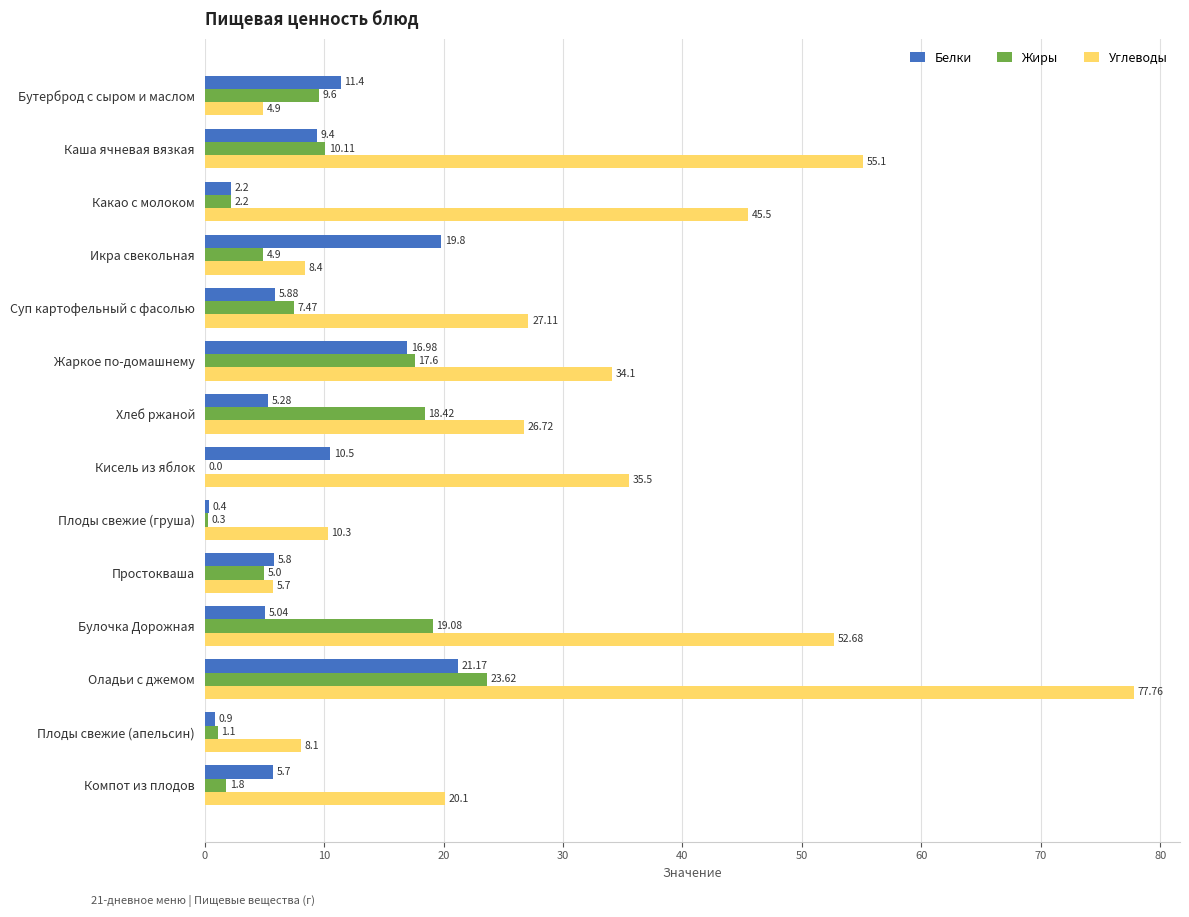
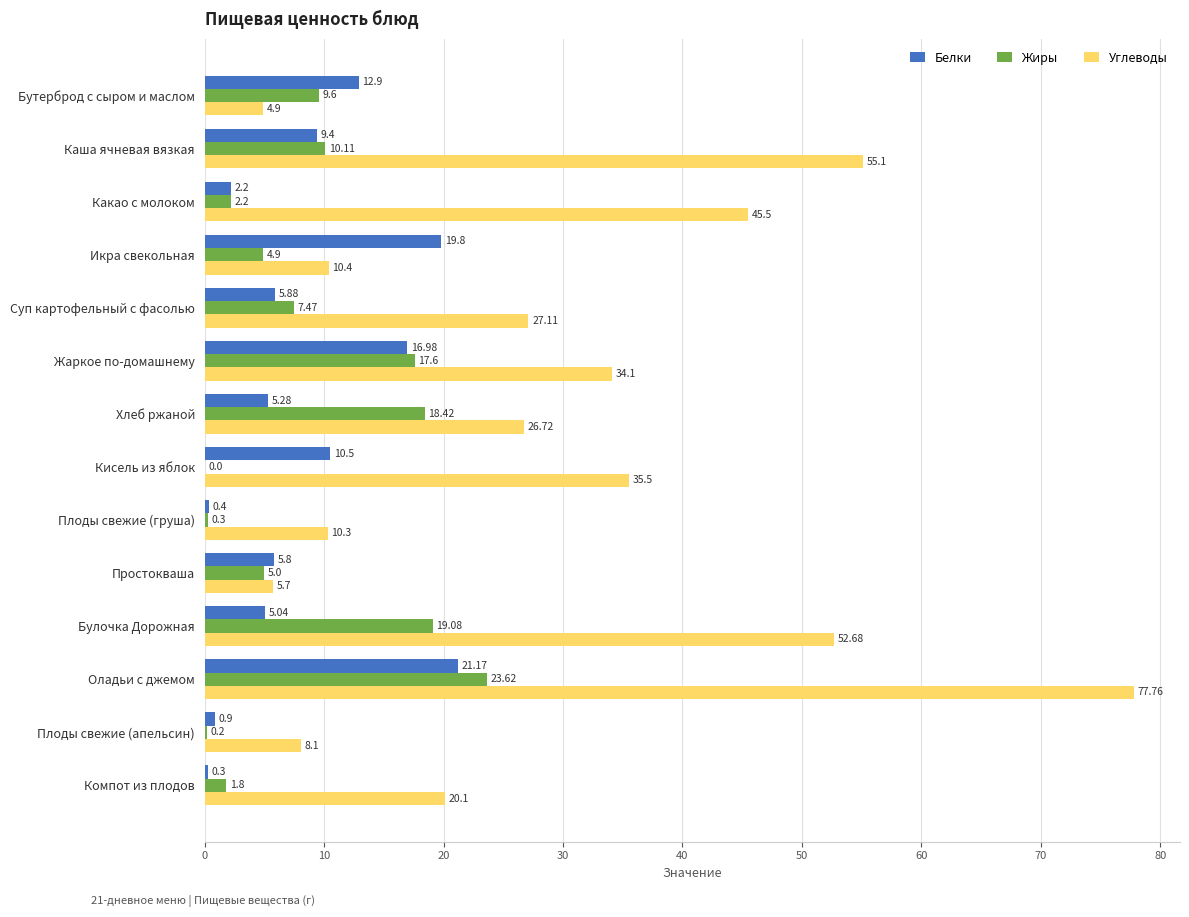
  {
    "Белки": {
-     "Бутерброд с сыром и маслом": 11.4,
+     "Бутерброд с сыром и маслом": 12.9,
      "Каша ячневая вязкая": 9.4,
      "Какао с молоком": 2.2,
      "Икра свекольная": 19.8,
      "Суп картофельный с фасолью": 5.88,
      "Жаркое по-домашнему": 16.98,
      "Хлеб ржаной": 5.28,
      "Кисель из яблок": 10.5,
      "Плоды свежие (груша)": 0.4,
      "Простокваша": 5.8,
      "Булочка Дорожная": 5.04,
      "Оладьи с джемом": 21.17,
      "Плоды свежие (апельсин)": 0.9,
-     "Компот из плодов": 5.7
+     "Компот из плодов": 0.3
    },
    "Жиры": {
      "Бутерброд с сыром и маслом": 9.6,
      "Каша ячневая вязкая": 10.11,
      "Какао с молоком": 2.2,
      "Икра свекольная": 4.9,
      "Суп картофельный с фасолью": 7.47,
      "Жаркое по-домашнему": 17.6,
      "Хлеб ржаной": 18.42,
      "Кисель из яблок": 0.0,
      "Плоды свежие (груша)": 0.3,
      "Простокваша": 5.0,
      "Булочка Дорожная": 19.08,
      "Оладьи с джемом": 23.62,
-     "Плоды свежие (апельсин)": 1.1,
+     "Плоды свежие (апельсин)": 0.2,
      "Компот из плодов": 1.8
    },
    "Углеводы": {
      "Бутерброд с сыром и маслом": 4.9,
      "Каша ячневая вязкая": 55.1,
      "Какао с молоком": 45.5,
-     "Икра свекольная": 8.4,
+     "Икра свекольная": 10.4,
      "Суп картофельный с фасолью": 27.11,
      "Жаркое по-домашнему": 34.1,
      "Хлеб ржаной": 26.72,
      "Кисель из яблок": 35.5,
      "Плоды свежие (груша)": 10.3,
      "Простокваша": 5.7,
      "Булочка Дорожная": 52.68,
      "Оладьи с джемом": 77.76,
      "Плоды свежие (апельсин)": 8.1,
      "Компот из плодов": 20.1
    }
  }
